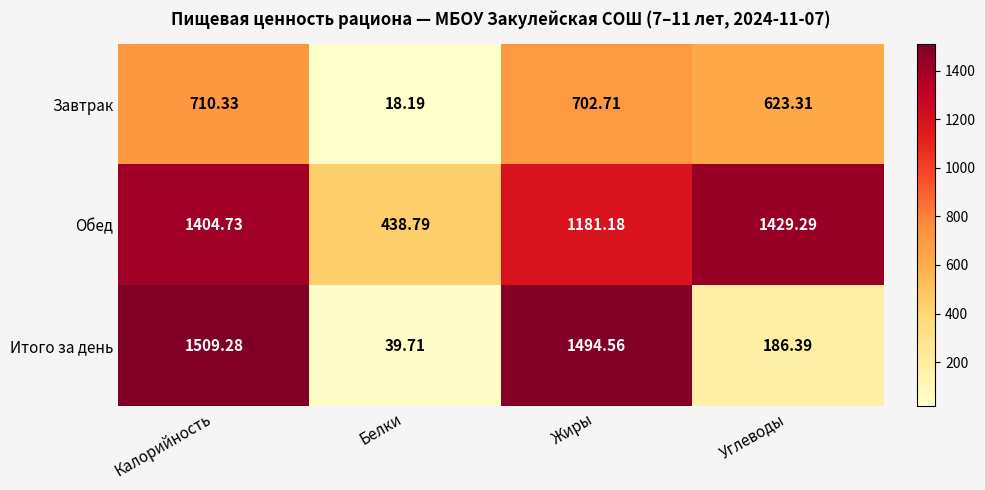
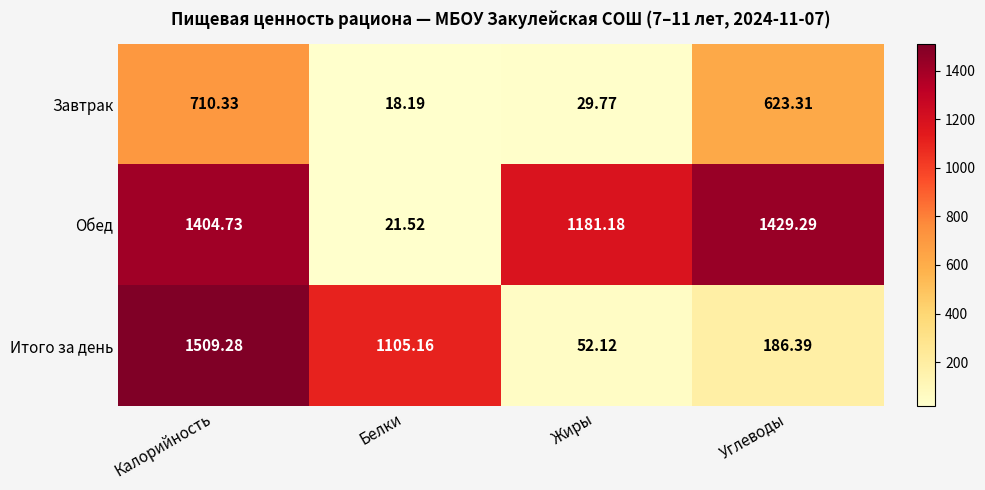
  {
    "Завтрак": {
      "Калорийность": 710.33,
      "Белки": 18.19,
-     "Жиры": 702.71,
+     "Жиры": 29.77,
      "Углеводы": 623.31
    },
    "Обед": {
      "Калорийность": 1404.73,
-     "Белки": 438.79,
+     "Белки": 21.52,
      "Жиры": 1181.18,
      "Углеводы": 1429.29
    },
    "Итого за день": {
      "Калорийность": 1509.28,
-     "Белки": 39.71,
-     "Жиры": 1494.56,
+     "Белки": 1105.16,
+     "Жиры": 52.12,
      "Углеводы": 186.39
    }
  }
